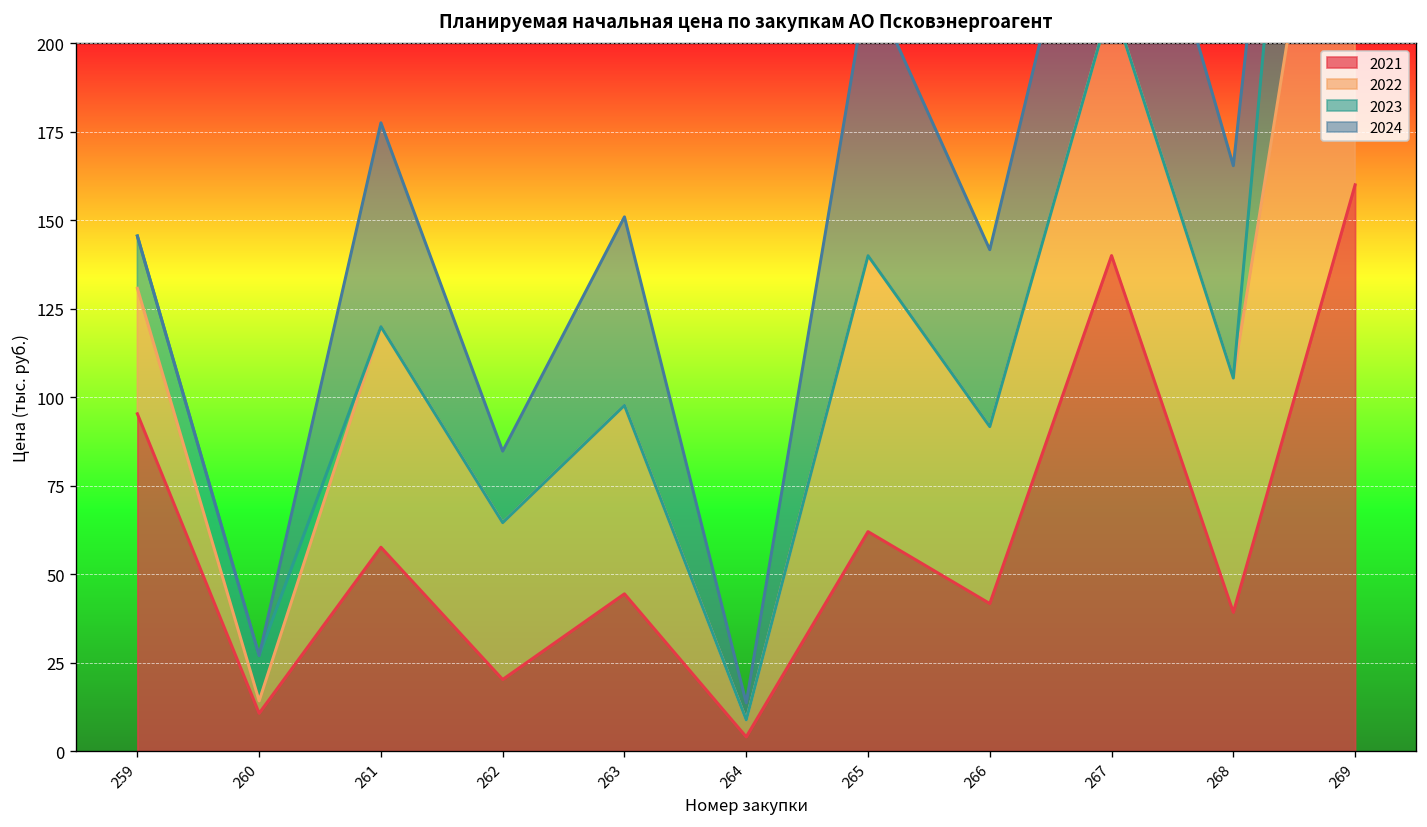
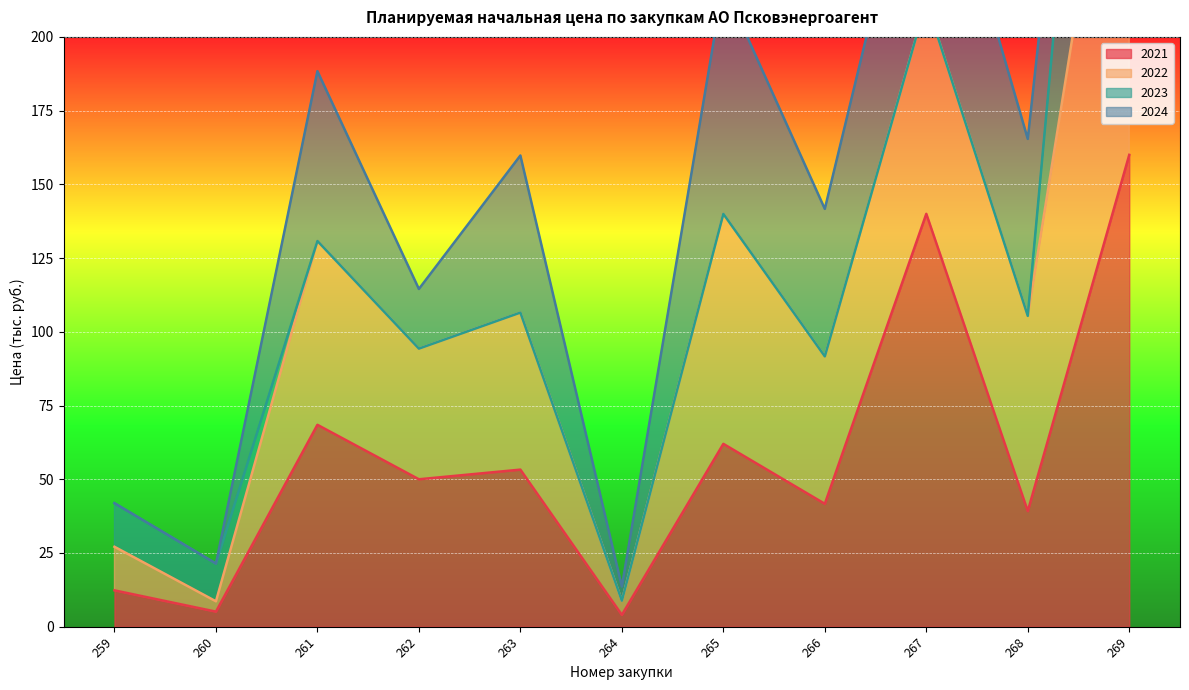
  {
    "2021": {
-     "259": 95,
-     "260": 11,
-     "261": 58,
-     "262": 20,
-     "263": 44,
+     "259": 12,
+     "260": 5,
+     "261": 68,
+     "262": 50,
+     "263": 53,
      "264": 4,
      "265": 62,
      "266": 42,
      "267": 140,
      "268": 39,
      "269": 160
    },
    "2022": {
-     "259": 35,
+     "259": 15,
      "260": 4
    }
  }
